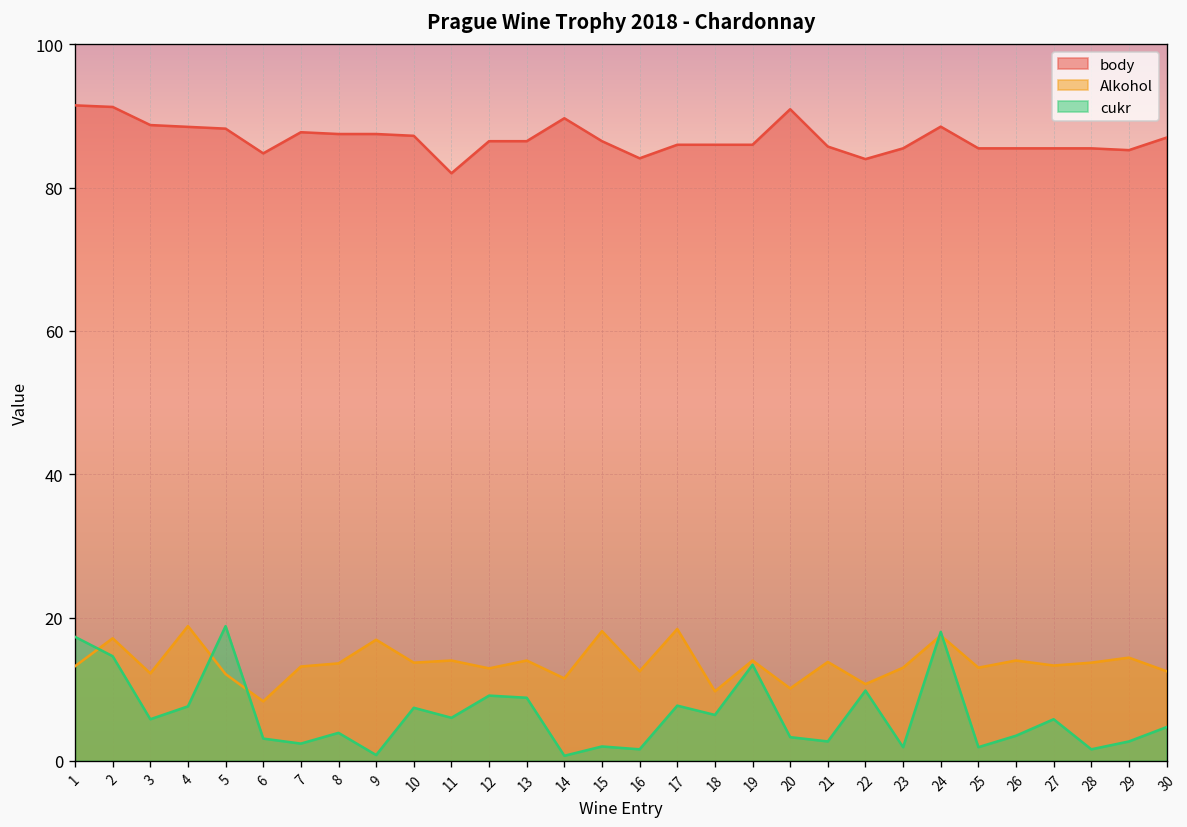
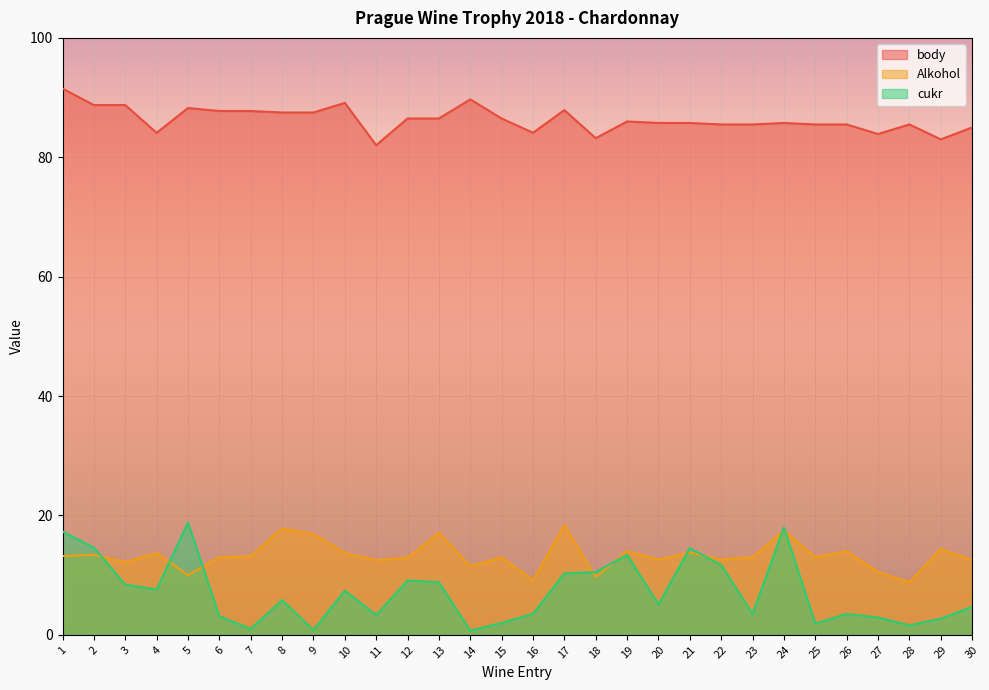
  {
    "body": {
      "1": 92,
-     "2": 91,
+     "2": 89,
      "3": 89,
-     "4": 89,
+     "4": 84,
      "5": 88,
-     "6": 85,
+     "6": 88,
      "7": 88,
      "8": 88,
      "9": 88,
-     "10": 87,
+     "10": 89,
      "11": 82,
      "12": 87,
      "13": 87,
      "14": 90,
      "15": 87,
      "16": 84,
-     "17": 86,
-     "18": 86,
+     "17": 88,
+     "18": 83,
      "19": 86,
-     "20": 91,
+     "20": 86,
      "21": 86,
-     "22": 84,
+     "22": 86,
      "23": 86,
-     "24": 89,
+     "24": 86,
      "25": 86,
      "26": 86,
-     "27": 86,
+     "27": 84,
      "28": 86,
-     "29": 85,
-     "30": 87
+     "29": 83,
+     "30": 85
    },
    "Alkohol": {
      "1": 13,
-     "2": 17,
+     "2": 13,
      "3": 12,
-     "4": 19,
-     "5": 12,
-     "6": 8,
+     "4": 14,
+     "5": 10,
+     "6": 13,
      "7": 13,
-     "8": 14,
+     "8": 18,
      "9": 17,
      "10": 14,
-     "11": 14,
+     "11": 13,
      "12": 13,
-     "13": 14,
+     "13": 17,
      "14": 12,
-     "15": 18,
-     "16": 13,
+     "15": 13,
+     "16": 9,
      "17": 18,
      "18": 10,
      "19": 14,
-     "20": 10,
+     "20": 13,
      "21": 14,
-     "22": 11,
+     "22": 13,
      "23": 13,
      "24": 18,
      "25": 13,
      "26": 14,
-     "27": 13,
-     "28": 14,
+     "27": 11,
+     "28": 9,
      "29": 14,
      "30": 13
    },
    "cukr": {
      "1": 17,
      "2": 15,
-     "3": 6,
+     "3": 8,
      "4": 8,
      "5": 19,
      "6": 3,
-     "7": 2,
-     "8": 4,
+     "7": 1,
+     "8": 6,
      "9": 1,
      "10": 7,
-     "11": 6,
+     "11": 3,
      "12": 9,
      "13": 9,
      "14": 1,
      "15": 2,
-     "16": 2,
-     "17": 8,
-     "18": 6,
+     "16": 4,
+     "17": 10,
+     "18": 11,
      "19": 13,
-     "20": 3,
-     "21": 3,
-     "22": 10,
-     "23": 2,
+     "20": 5,
+     "21": 15,
+     "22": 12,
+     "23": 4,
      "24": 18,
      "25": 2,
      "26": 4,
-     "27": 6,
+     "27": 3,
      "28": 2,
      "29": 3,
      "30": 5
    }
  }
